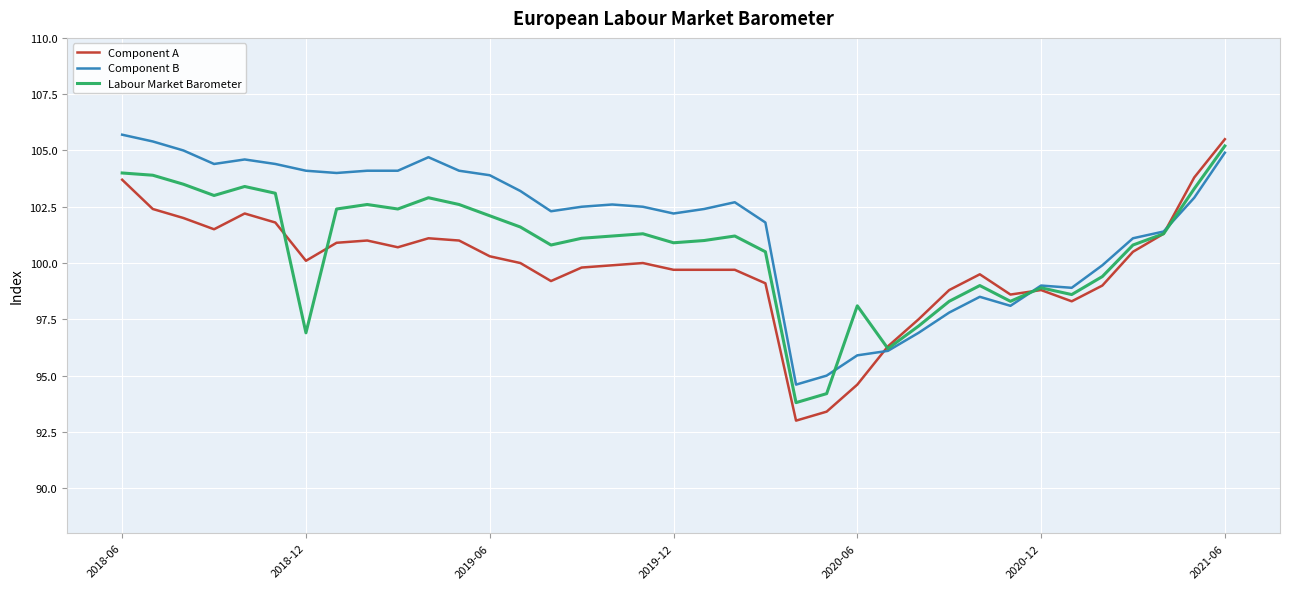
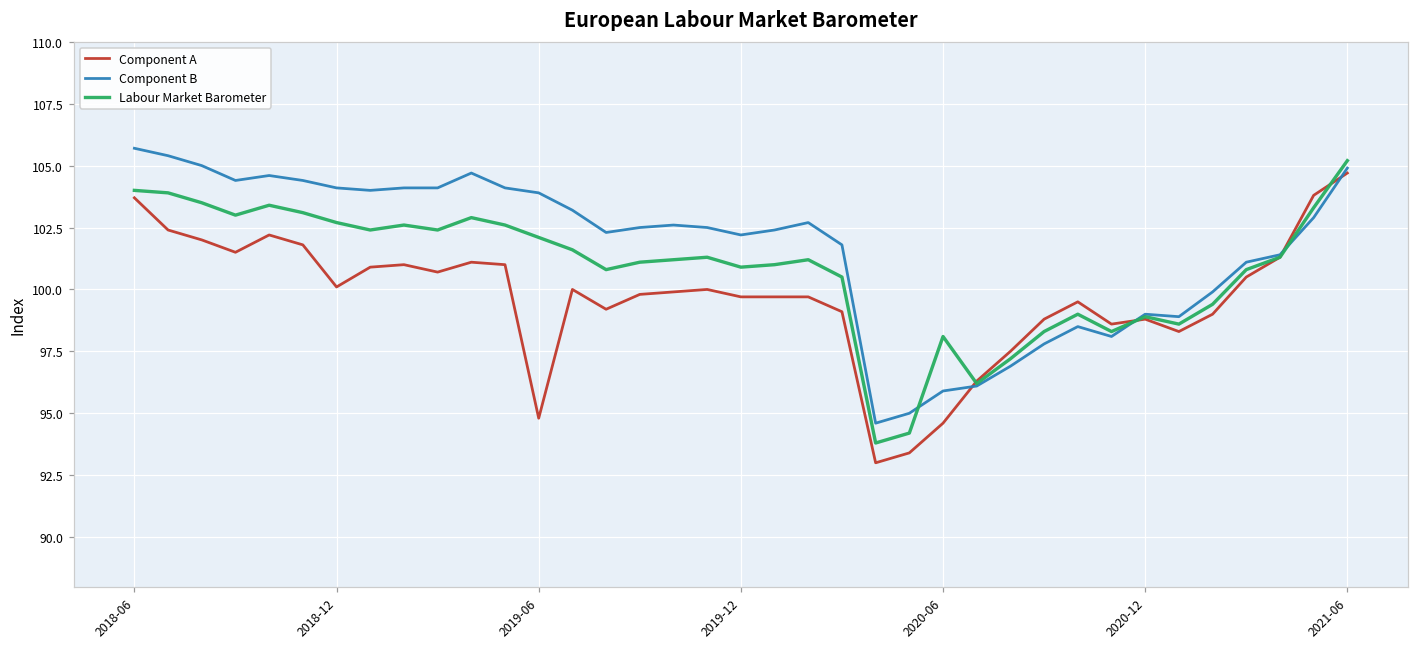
  {
    "Component A": {
      "2018-06": 103.7,
      "2018-12": 100.1,
-     "2019-06": 100.3,
+     "2019-06": 94.8,
      "2019-12": 99.7,
      "2020-06": 94.6,
-     "2021-06": 105.5
+     "2021-06": 104.7
    },
    "Component B": {
      "2018-06": 105.7,
      "2018-12": 104.1,
      "2019-06": 103.9,
      "2019-12": 102.2,
      "2020-06": 95.9,
      "2021-06": 104.9
    },
    "Labour Market Barometer": {
      "2018-06": 104.0,
-     "2018-12": 96.9,
+     "2018-12": 102.7,
      "2019-06": 102.1,
      "2019-12": 100.9,
      "2020-06": 98.1,
      "2021-06": 105.2
    }
  }
